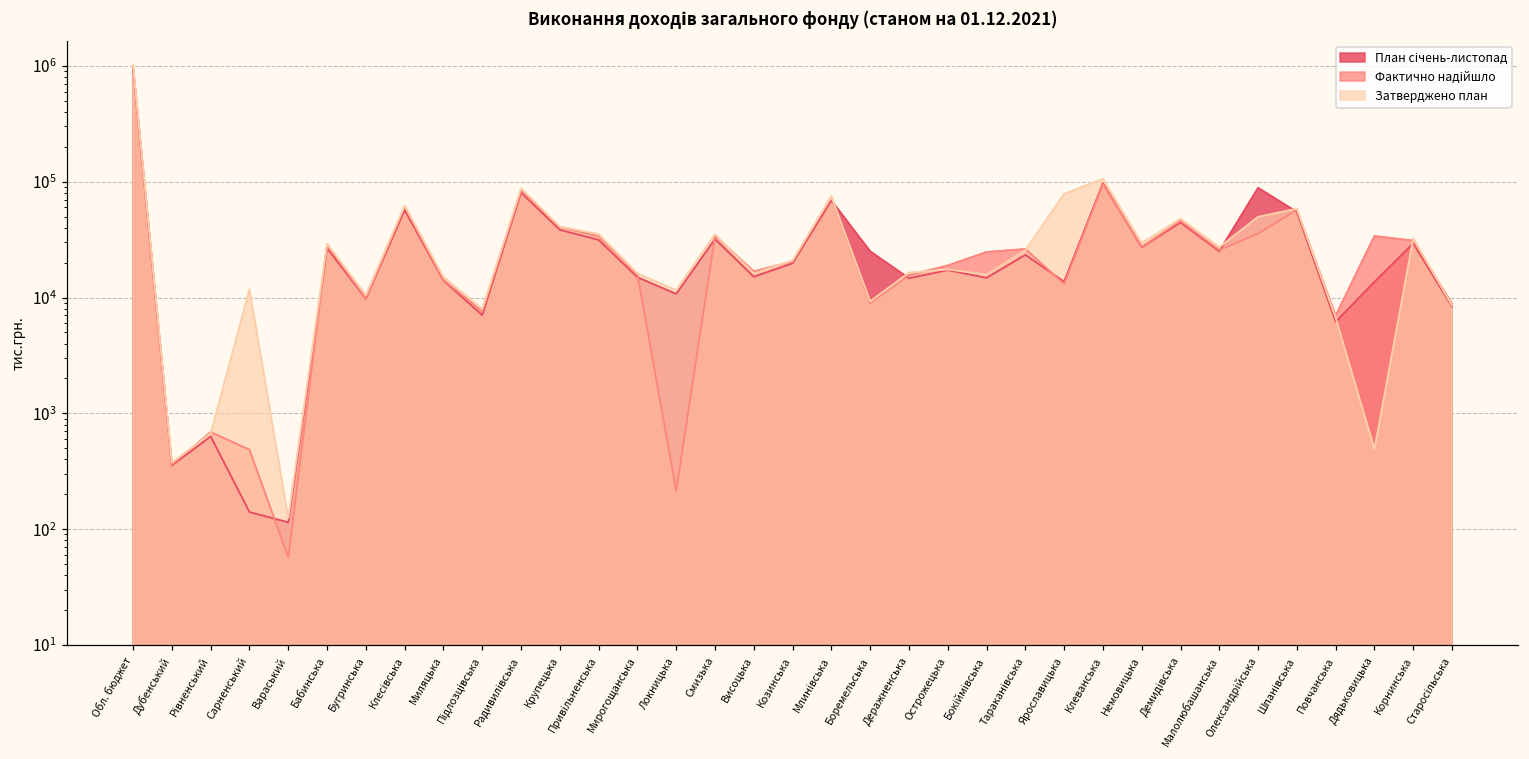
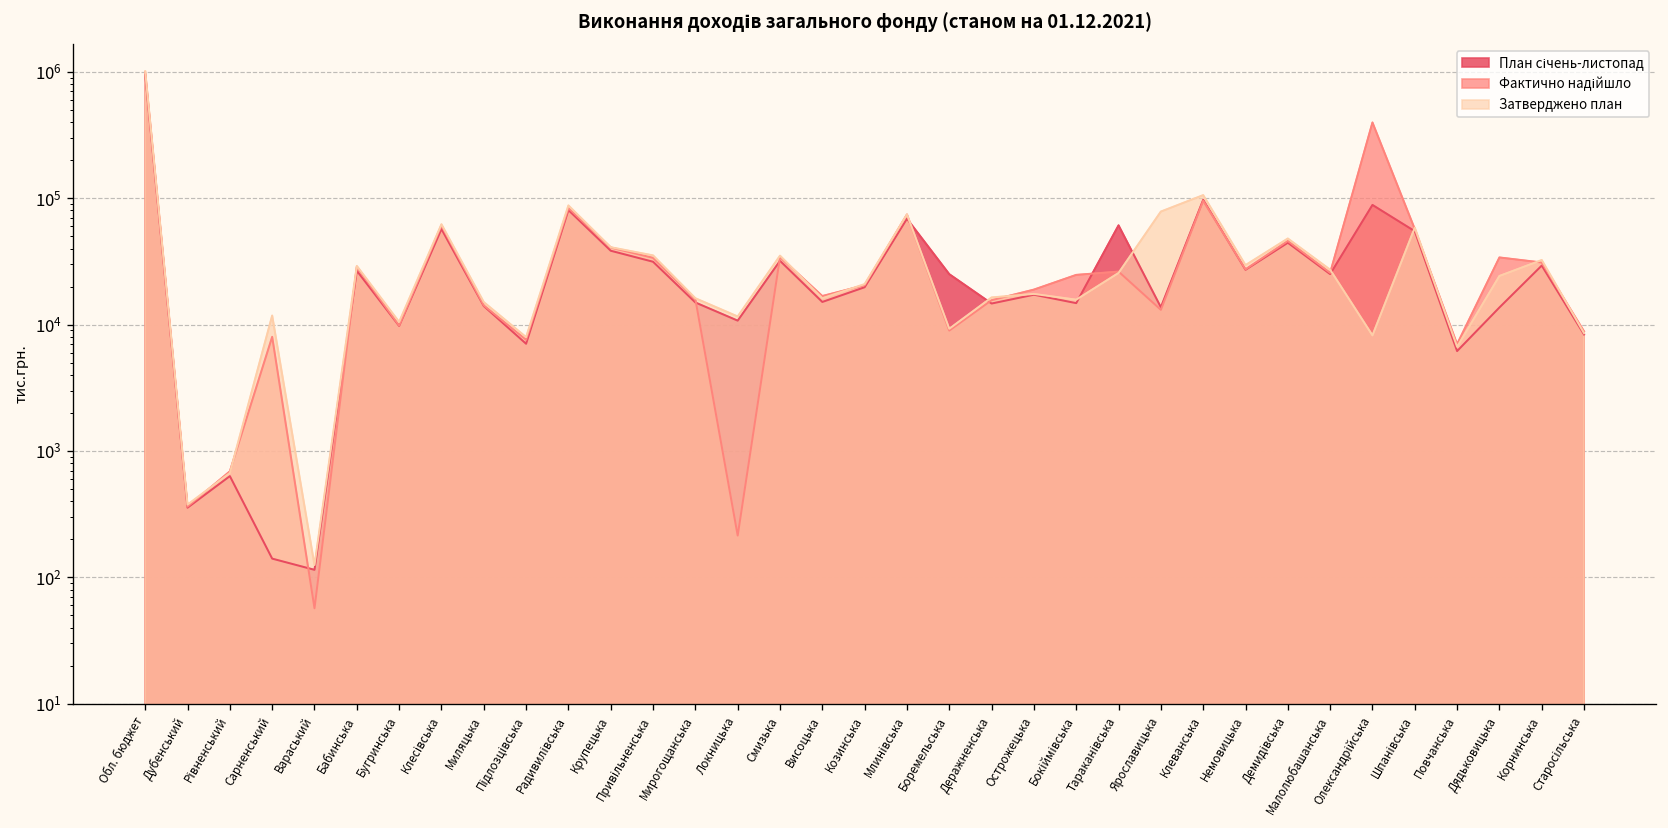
  {
    "План січень-листопад": {
      "Рівненський": 600,
      "Сарненський": 140,
      "Вараський": 110,
      "Бабинська": 27000,
      "Клесівська": 60000,
      "Підлозцівська": 7000,
      "Крупецька": 38000,
      "Привільненська": 31000,
      "Мирогощанська": 15000,
      "Локницька": 11000,
      "Смизька": 32000,
      "Висоцька": 15000,
      "Млинівська": 70000,
      "Боремельська": 25000,
      "Деражненська": 15000,
      "Бокіймівська": 15000,
-     "Тараканівська": 23000,
+     "Тараканівська": 60000,
      "Олександрійська": 90000,
      "Повчанська": 6000,
      "Дядьковицька": 14000
    },
    "Фактично надійшло": {
-     "Сарненський": 500,
+     "Сарненський": 8000,
      "Вараський": 60,
      "Локницька": 210,
      "Острожецька": 19000,
      "Бокіймівська": 25000,
-     "Олександрійська": 36000,
+     "Олександрійська": 400000,
      "Дядьковицька": 34000
    },
    "Затверджено план": {
      "Сарненський": 12000,
      "Вараський": 130,
      "Бугринська": 10000,
      "Миляцька": 15000,
      "Локницька": 12000,
      "Бокіймівська": 16000,
      "Ярославицька": 80000,
      "Клеванська": 110000,
      "Немовицька": 30000,
      "Малолюбашанська": 27000,
-     "Олександрійська": 50000,
-     "Дядьковицька": 500
+     "Олександрійська": 8000,
+     "Дядьковицька": 24000
    }
  }
